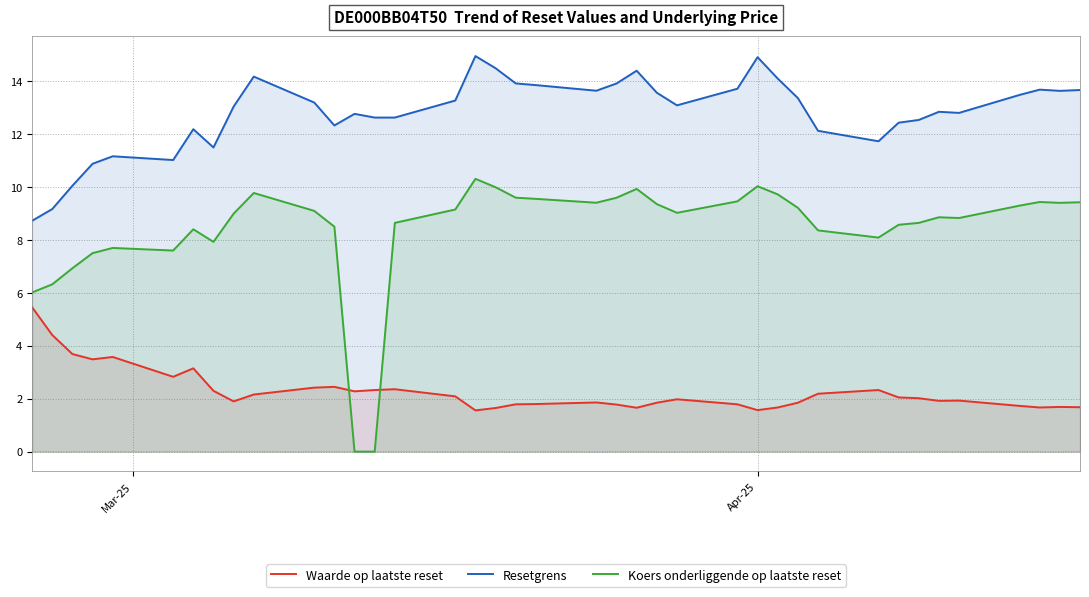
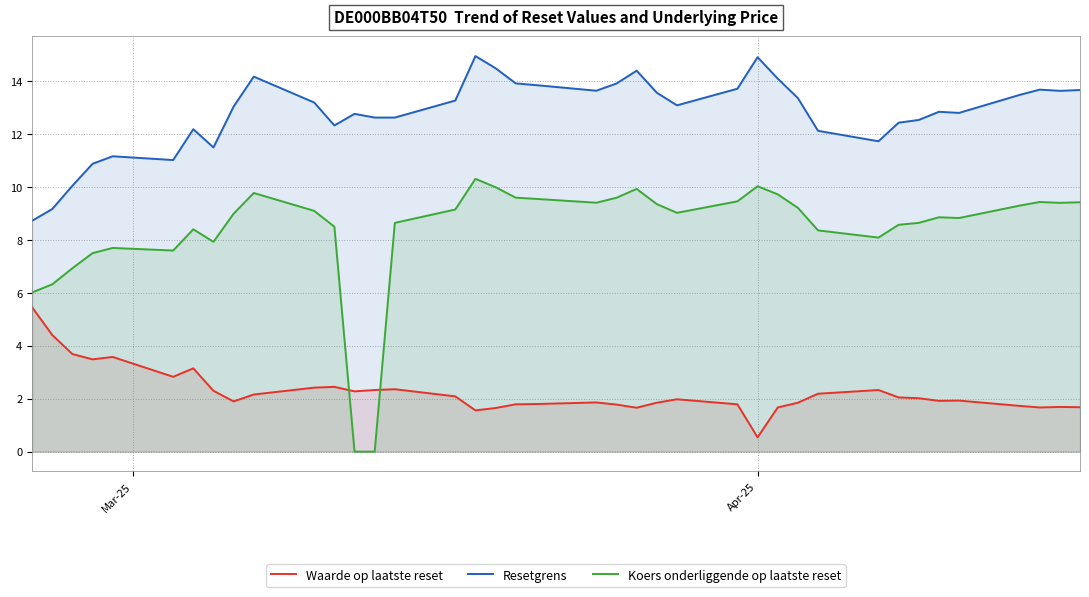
  {
    "Waarde op laatste reset": {
-     "Apr-25": 1.6
+     "Apr-25": 0.5
    },
    "Resetgrens": {
      "Apr-25": 14.9
    },
    "Koers onderliggende op laatste reset": {
      "Apr-25": 10.0
    }
  }
